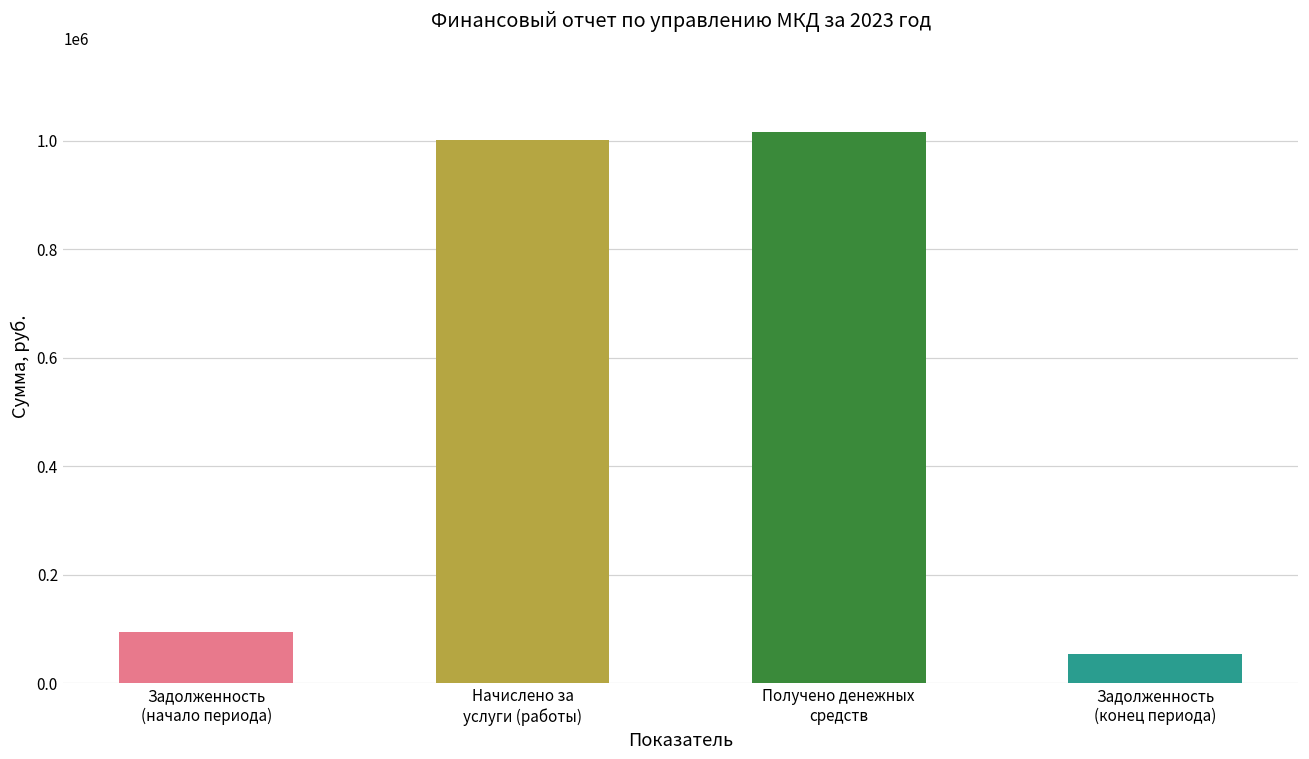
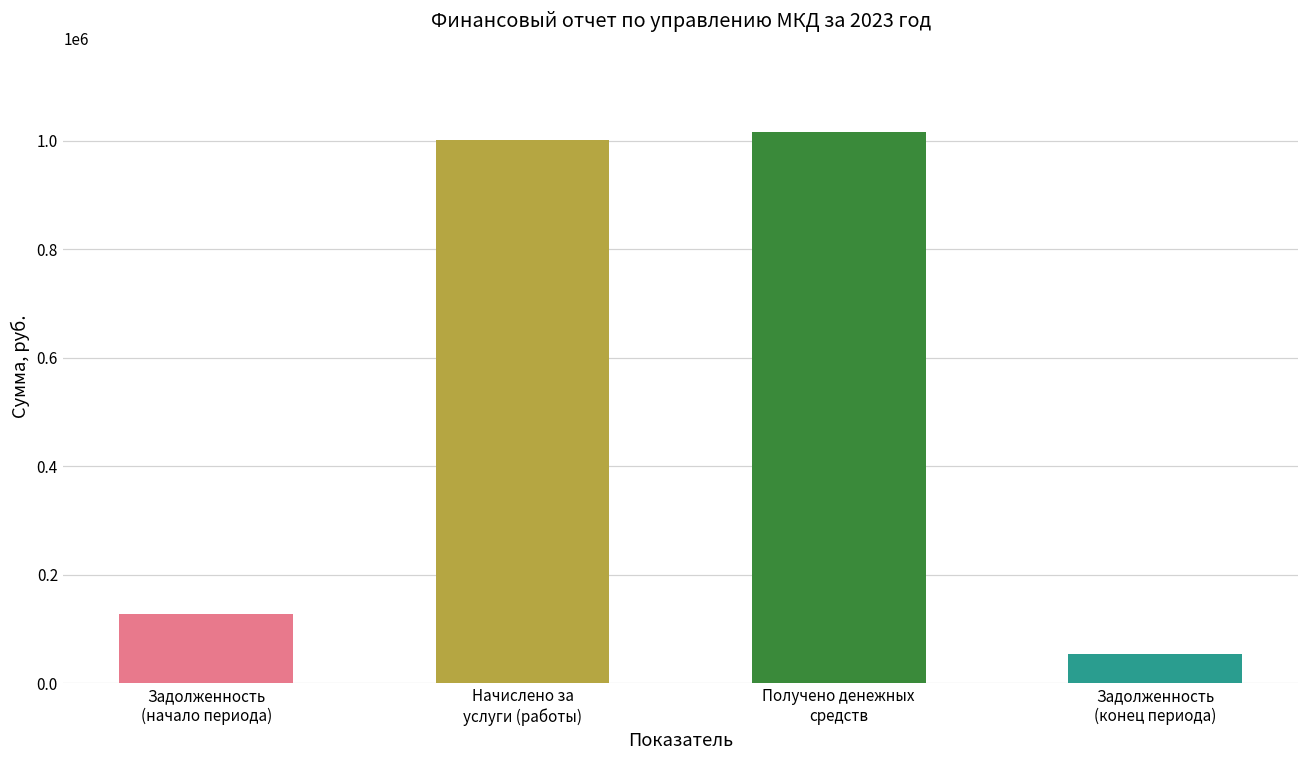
  {
-   "Задолженность (начало периода)": 90000,
+   "Задолженность (начало периода)": 130000,
    "Начислено за услуги (работы)": 1000000,
    "Получено денежных средств": 1020000,
    "Задолженность (конец периода)": 50000
  }
